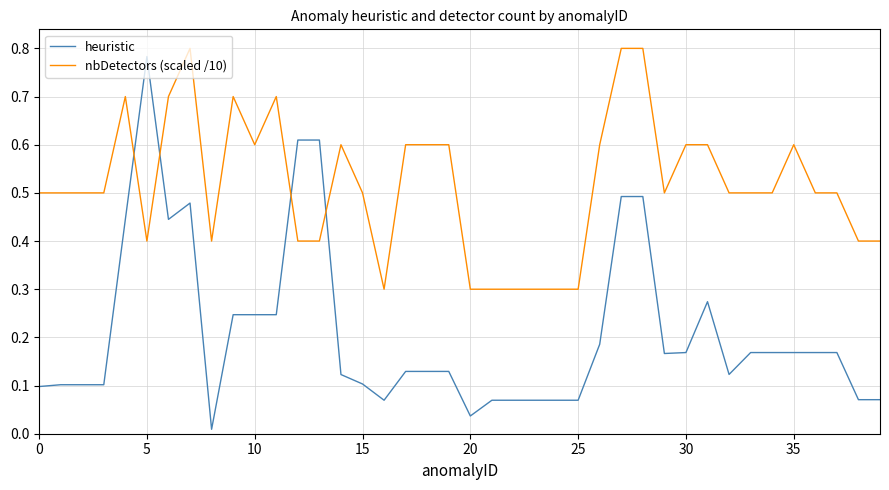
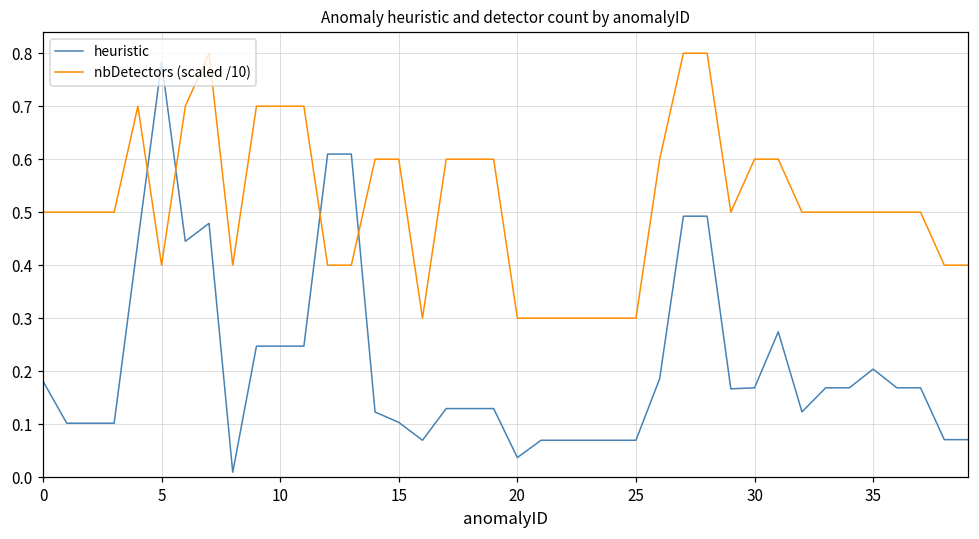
  {
    "heuristic": {
-     "0": 0.10,
+     "0": 0.18,
      "10": 0.25,
      "15": 0.10,
      "20": 0.04,
      "25": 0.07,
      "30": 0.17,
-     "35": 0.17
+     "35": 0.20
    },
    "nbDetectors (scaled /10)": {
      "0": 0.50,
      "5": 0.40,
-     "10": 0.60,
-     "15": 0.50,
+     "10": 0.70,
+     "15": 0.60,
      "20": 0.30,
      "25": 0.30,
      "30": 0.60,
-     "35": 0.60
+     "35": 0.50
    }
  }
